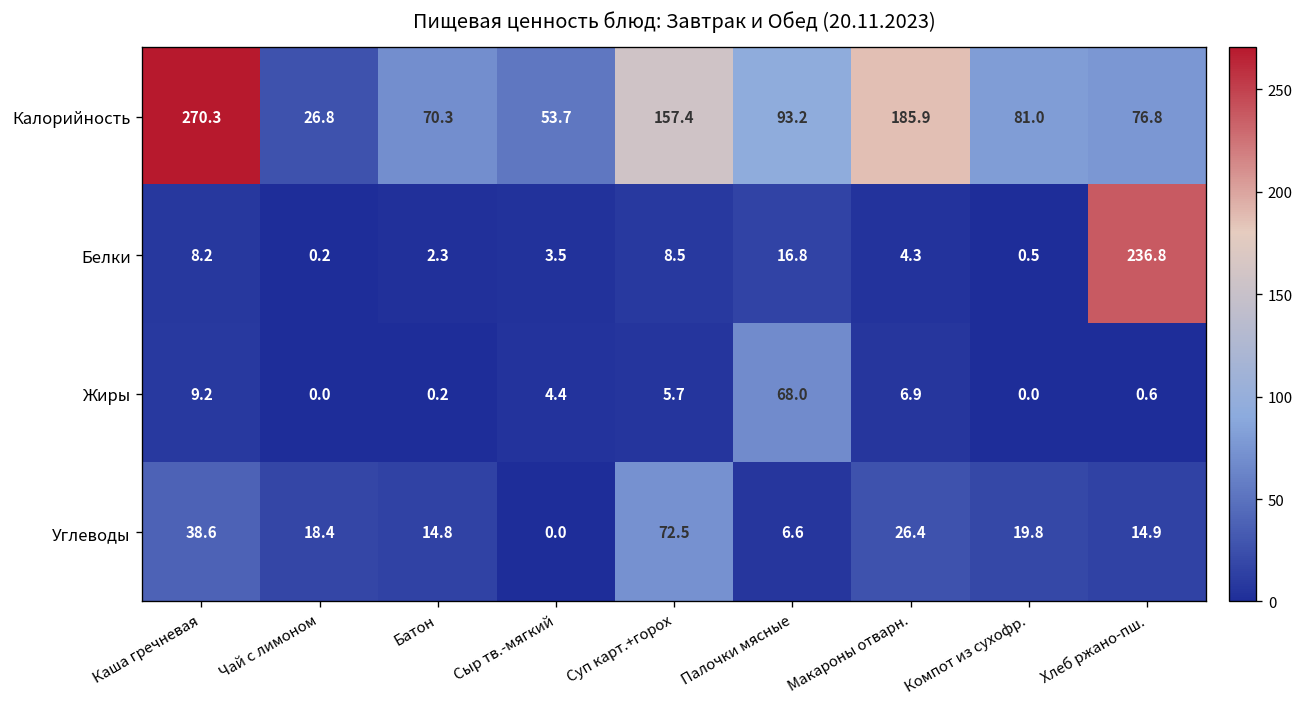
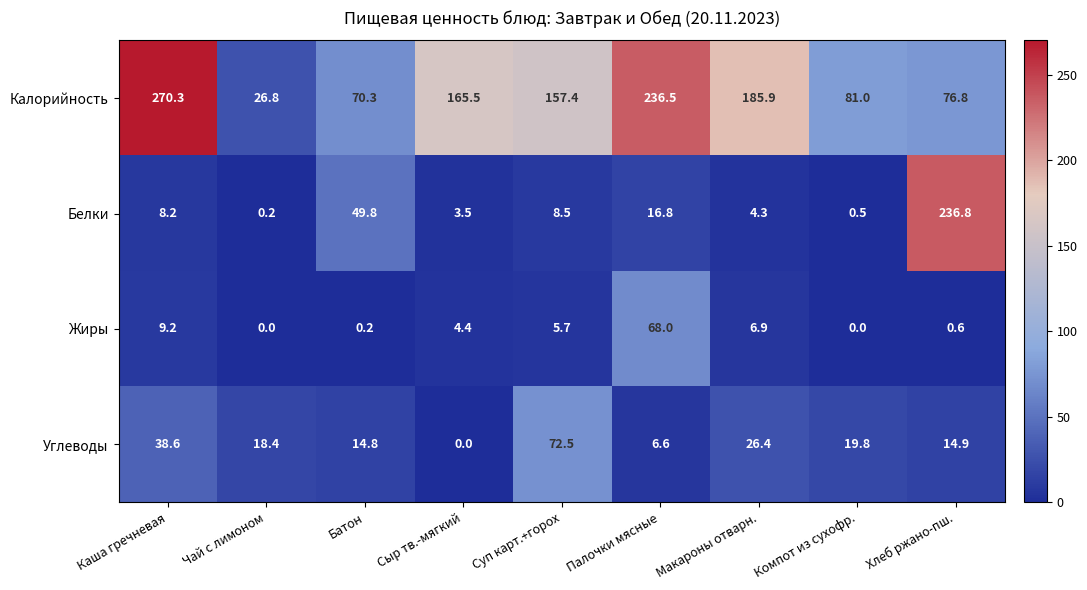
  {
    "Калорийность": {
      "Каша гречневая": 270.3,
      "Чай с лимоном": 26.8,
      "Батон": 70.3,
-     "Сыр тв.-мягкий": 53.7,
+     "Сыр тв.-мягкий": 165.5,
      "Суп карт.+горох": 157.4,
-     "Палочки мясные": 93.2,
+     "Палочки мясные": 236.5,
      "Макароны отварн.": 185.9,
      "Компот из сухофр.": 81.0,
      "Хлеб ржано-пш.": 76.8
    },
    "Белки": {
      "Каша гречневая": 8.2,
      "Чай с лимоном": 0.2,
-     "Батон": 2.3,
+     "Батон": 49.8,
      "Сыр тв.-мягкий": 3.5,
      "Суп карт.+горох": 8.5,
      "Палочки мясные": 16.8,
      "Макароны отварн.": 4.3,
      "Компот из сухофр.": 0.5,
      "Хлеб ржано-пш.": 236.8
    },
    "Жиры": {
      "Каша гречневая": 9.2,
      "Чай с лимоном": 0.0,
      "Батон": 0.2,
      "Сыр тв.-мягкий": 4.4,
      "Суп карт.+горох": 5.7,
      "Палочки мясные": 68.0,
      "Макароны отварн.": 6.9,
      "Компот из сухофр.": 0.0,
      "Хлеб ржано-пш.": 0.6
    },
    "Углеводы": {
      "Каша гречневая": 38.6,
      "Чай с лимоном": 18.4,
      "Батон": 14.8,
      "Сыр тв.-мягкий": 0.0,
      "Суп карт.+горох": 72.5,
      "Палочки мясные": 6.6,
      "Макароны отварн.": 26.4,
      "Компот из сухофр.": 19.8,
      "Хлеб ржано-пш.": 14.9
    }
  }
